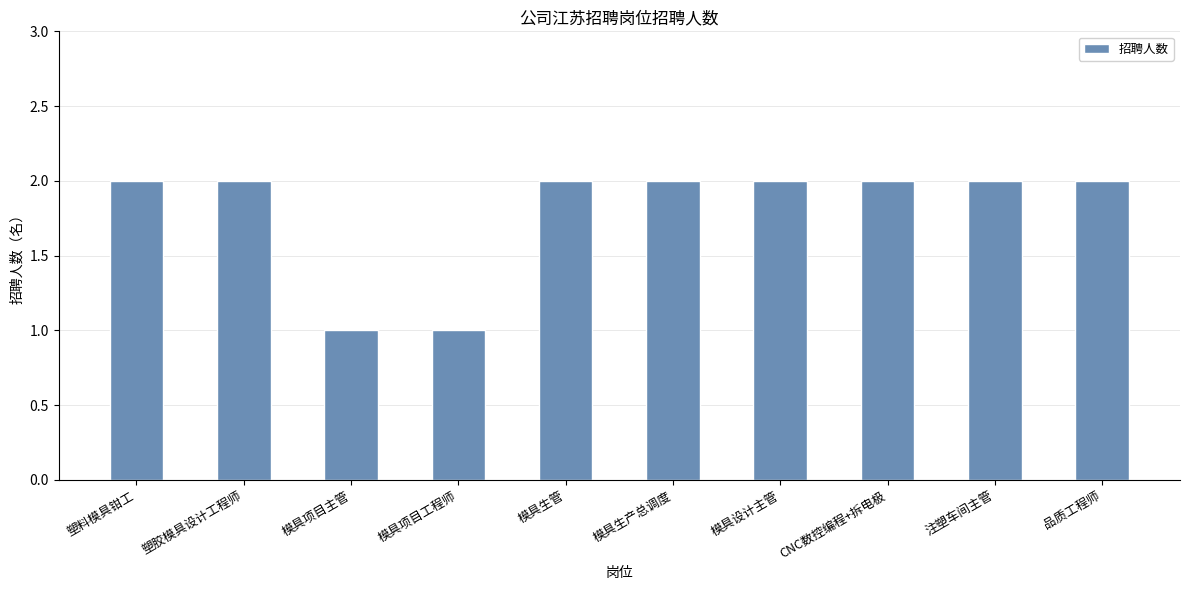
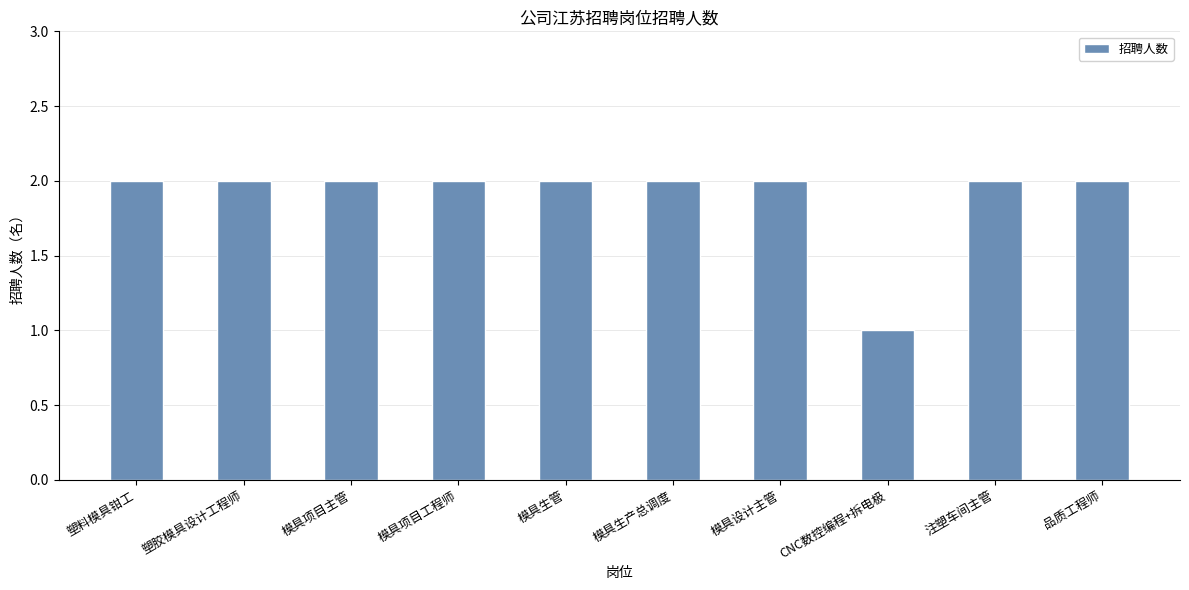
  {
    "塑料模具钳工": 2,
    "塑胶模具设计工程师": 2,
-   "模具项目主管": 1,
-   "模具项目工程师": 1,
+   "模具项目主管": 2,
+   "模具项目工程师": 2,
    "模具生管": 2,
    "模具生产总调度": 2,
    "模具设计主管": 2,
-   "CNC数控编程+拆电极": 2,
+   "CNC数控编程+拆电极": 1,
    "注塑车间主管": 2,
    "品质工程师": 2
  }
